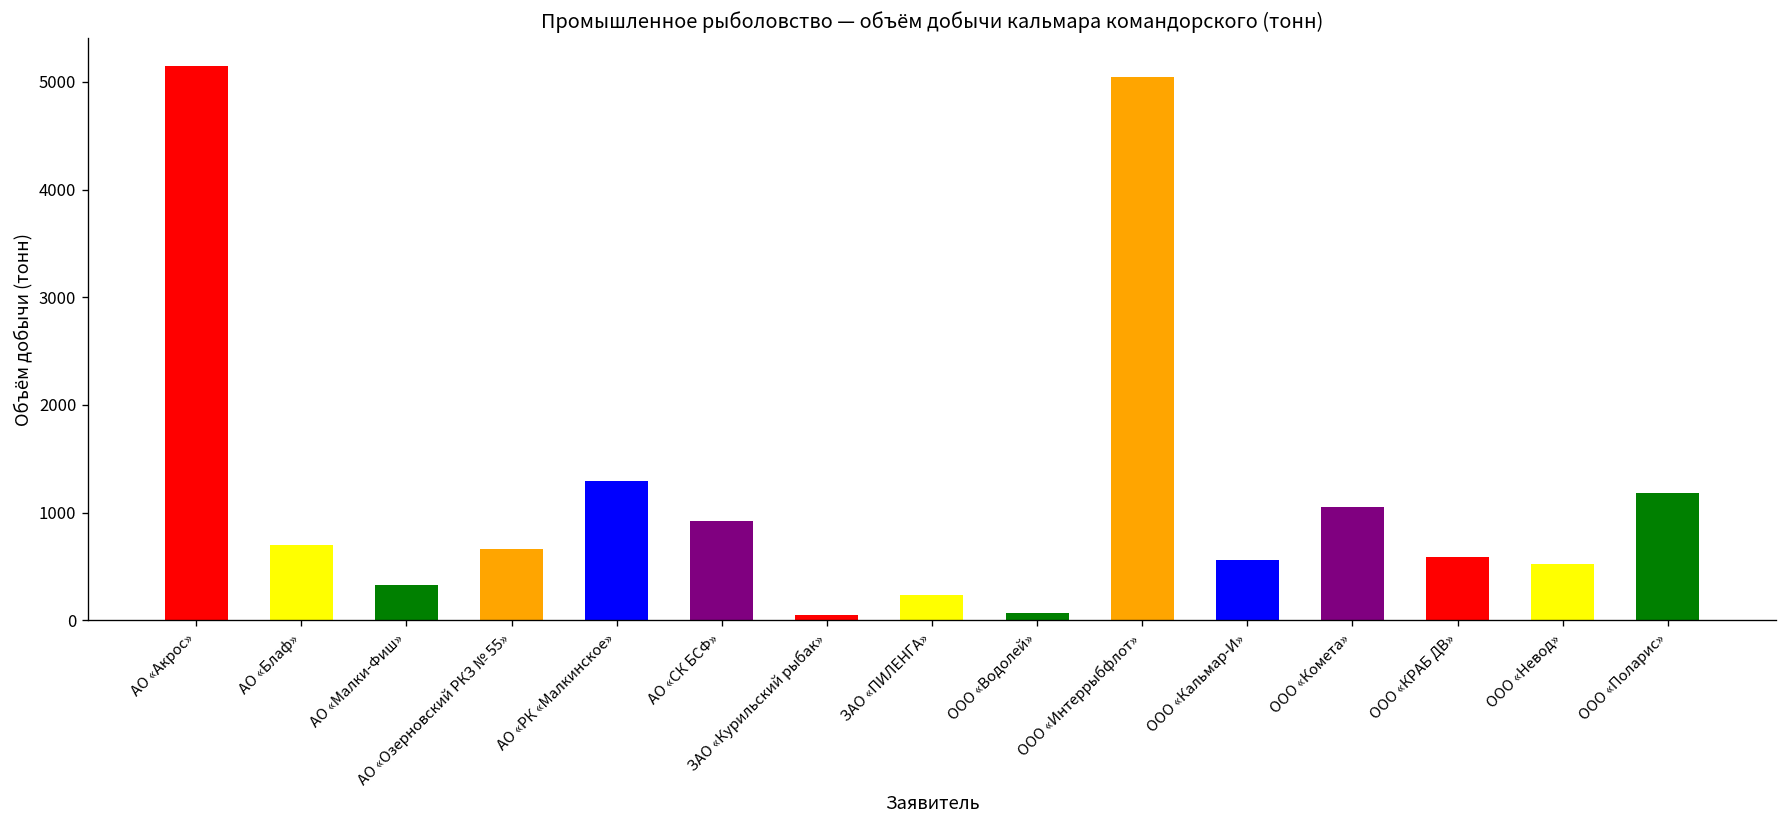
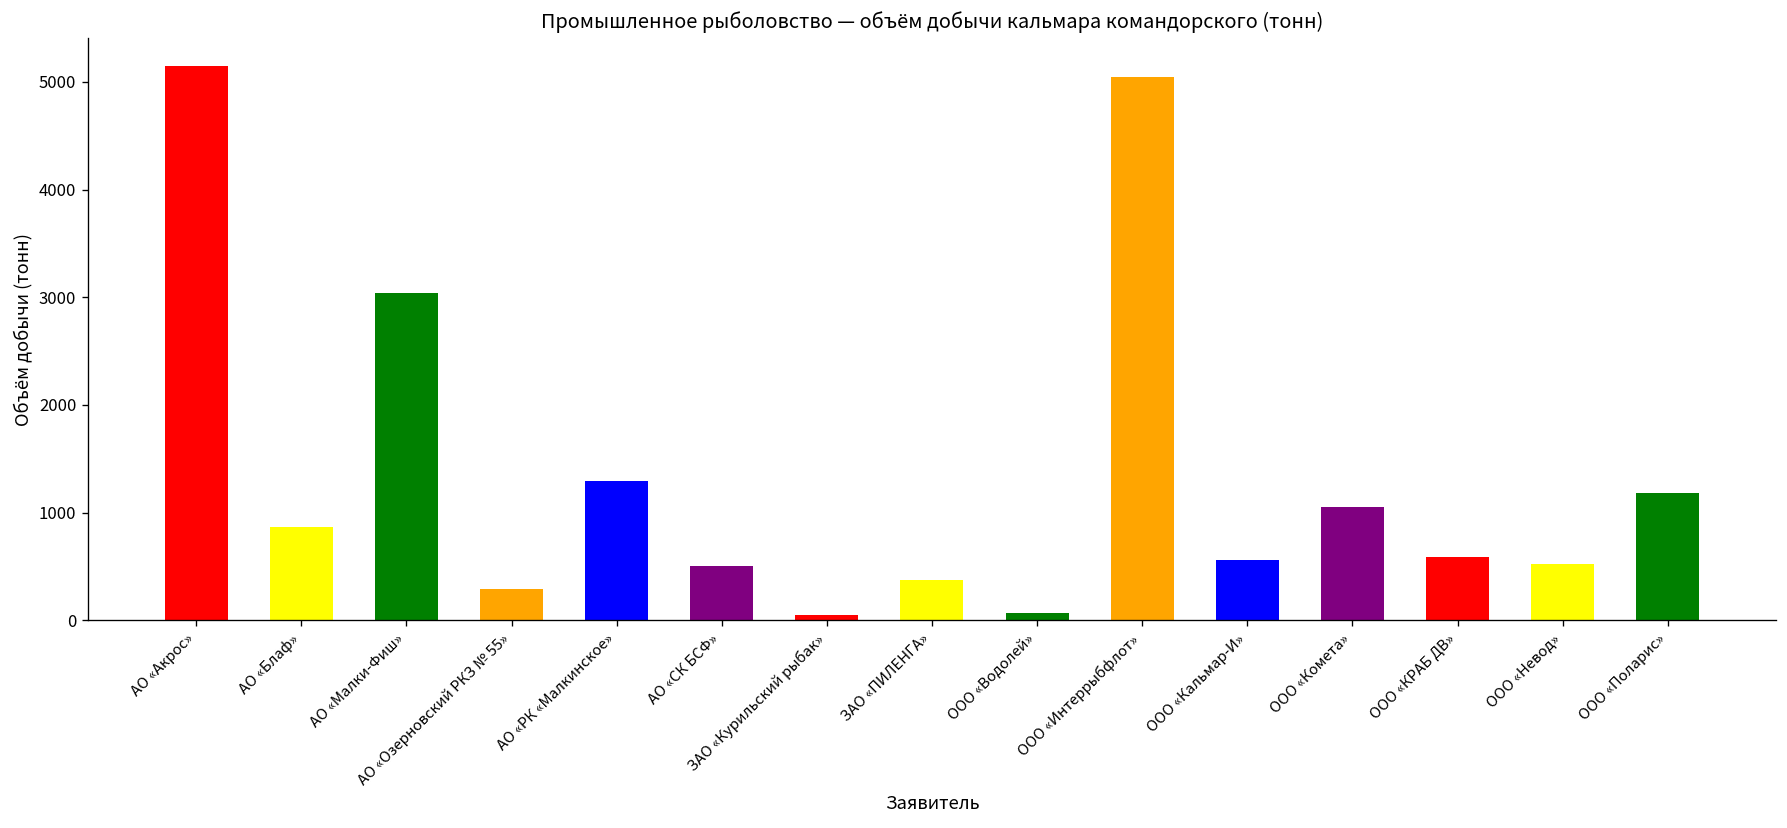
  {
    "АО «Акрос»": 5100,
-   "АО «Блаф»": 700,
-   "АО «Малки-Фиш»": 300,
-   "АО «Озерновский РКЗ № 55»": 700,
+   "АО «Блаф»": 900,
+   "АО «Малки-Фиш»": 3000,
+   "АО «Озерновский РКЗ № 55»": 300,
    "АО «РК «Малкинское»": 1300,
-   "АО «СК БСФ»": 900,
+   "АО «СК БСФ»": 500,
    "ЗАО «Курильский рыбак»": 0,
-   "ЗАО «ПИЛЕНГА»": 200,
+   "ЗАО «ПИЛЕНГА»": 400,
    "ООО «Водолей»": 100,
    "ООО «Интеррыбфлот»": 5000,
    "ООО «Кальмар-И»": 600,
    "ООО «Комета»": 1000,
    "ООО «КРАБ ДВ»": 600,
    "ООО «Невод»": 500,
    "ООО «Поларис»": 1200
  }
